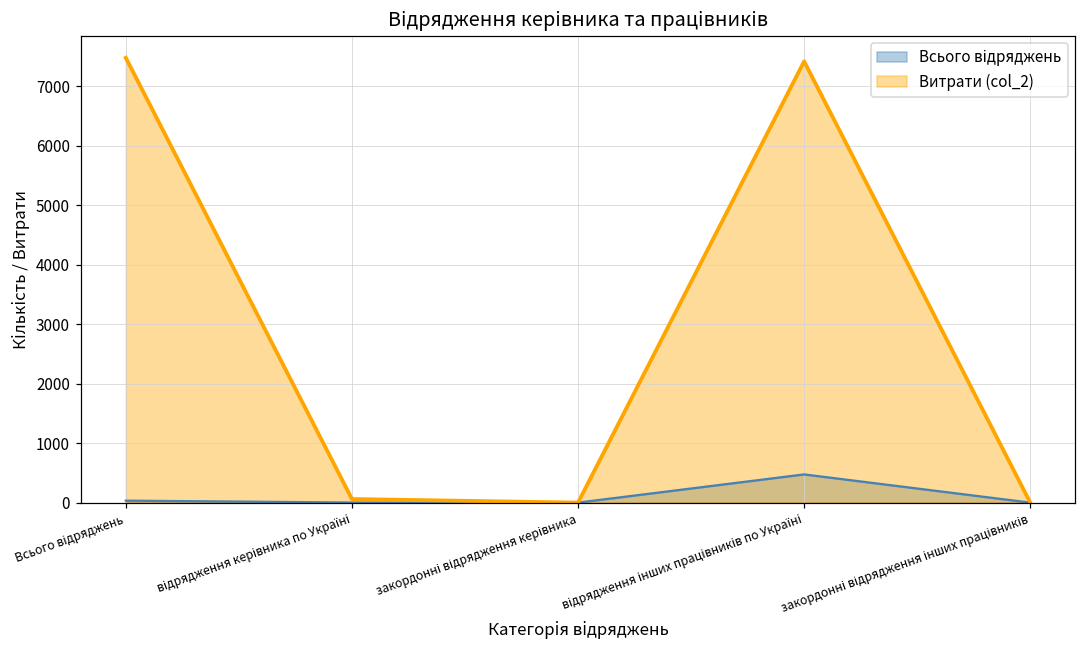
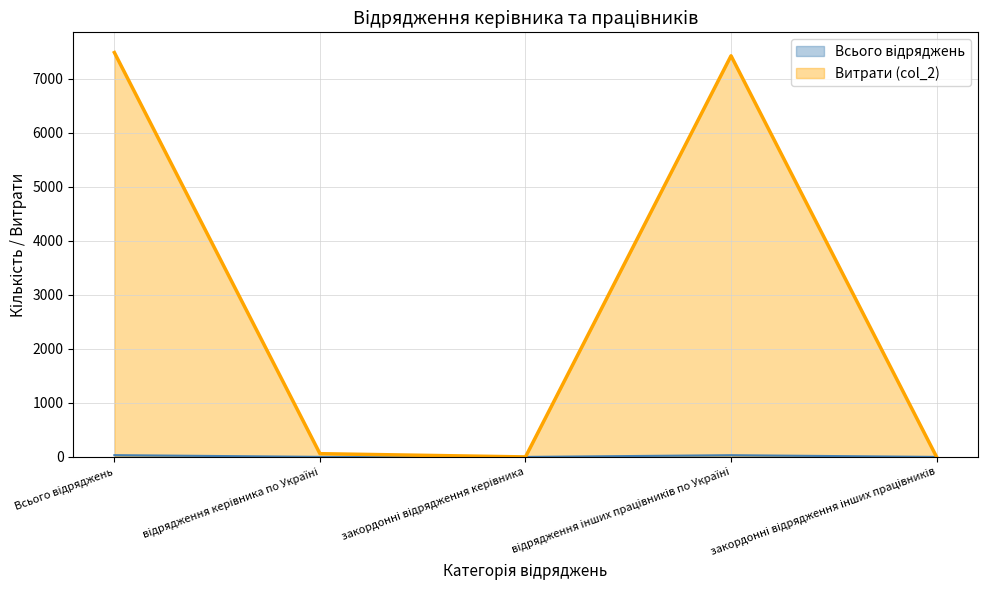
  {
    "Всього відряджень": {
      "Всього відряджень": 0,
      "відрядження керівника по Україні": 0,
-     "відрядження інших працівників по Україні": 500
+     "відрядження інших працівників по Україні": 0
    },
    "Витрати (col_2)": {
      "Всього відряджень": 7500,
      "відрядження керівника по Україні": 100,
      "відрядження інших працівників по Україні": 7400
    }
  }
